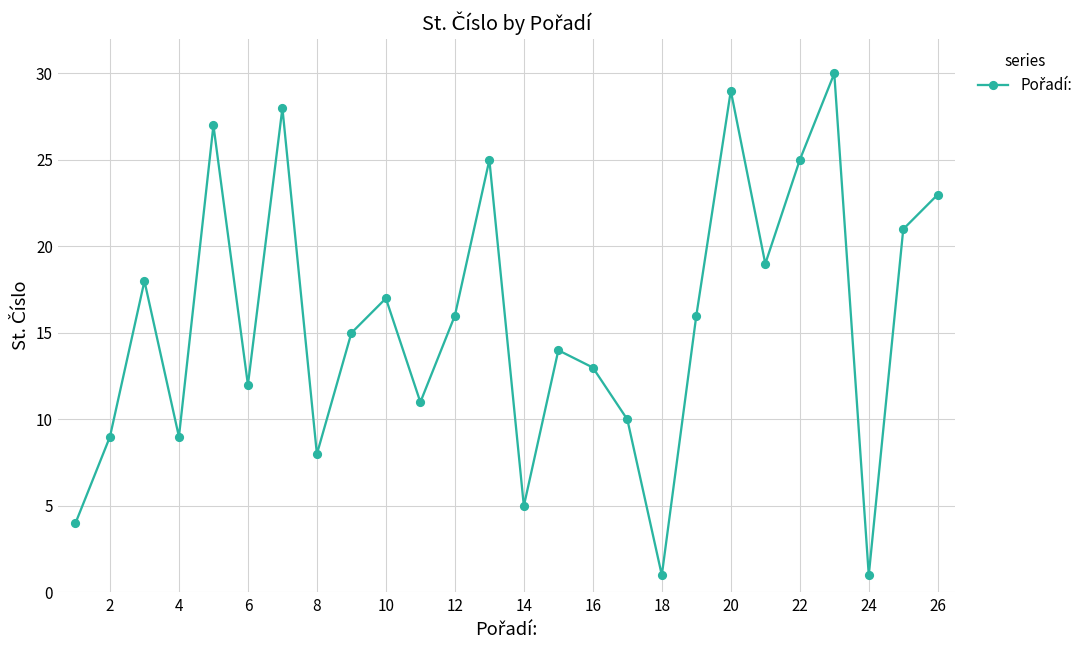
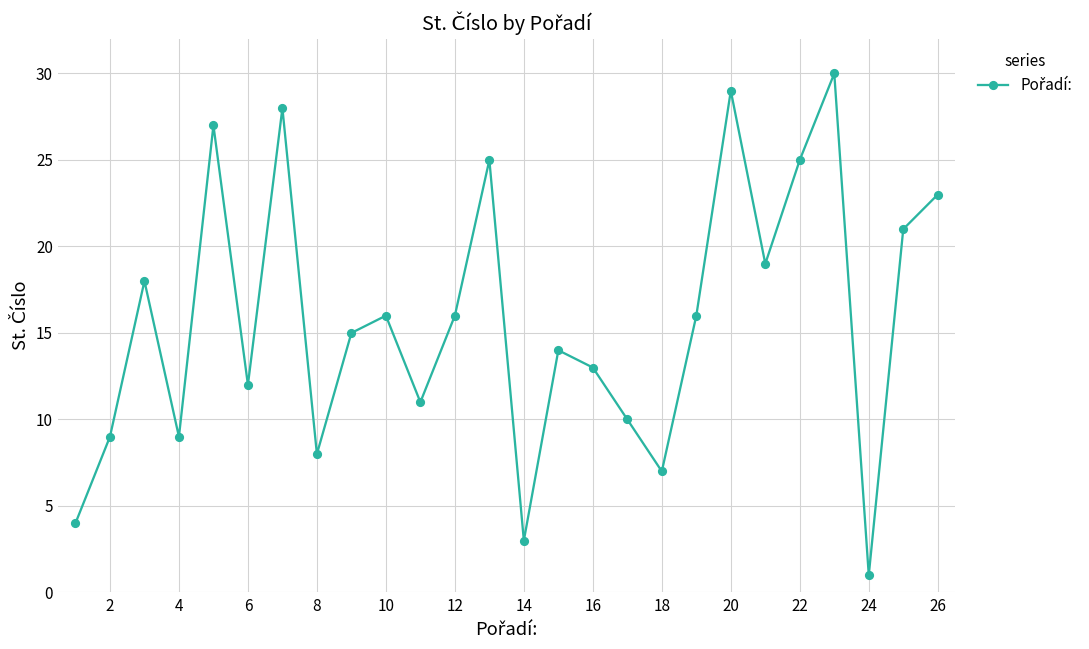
  {
    "2": 9,
    "4": 9,
    "6": 12,
    "8": 8,
-   "10": 17,
+   "10": 16,
    "12": 16,
-   "14": 5,
+   "14": 3,
    "16": 13,
-   "18": 1,
+   "18": 7,
    "20": 29,
    "22": 25,
    "24": 1,
    "26": 23
  }
